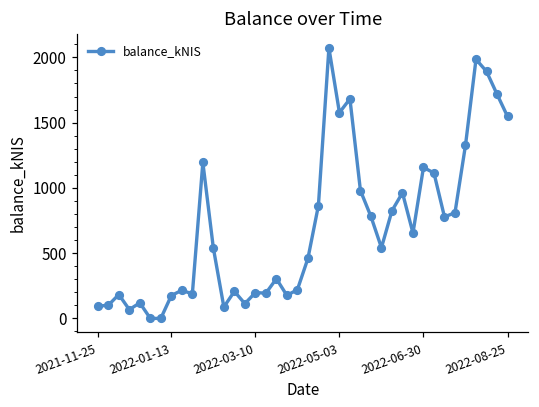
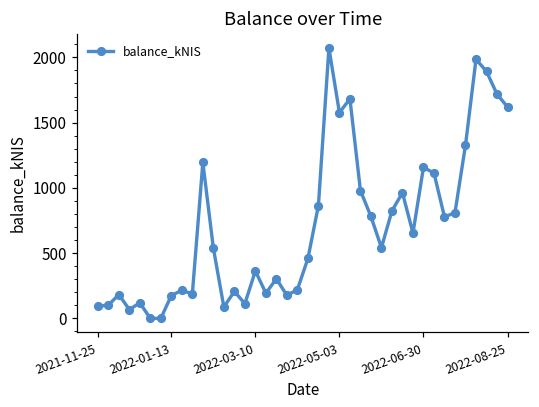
  {
    "2021-11-25": 90,
    "2022-01-13": 170,
-   "2022-03-10": 200,
+   "2022-03-10": 360,
    "2022-05-03": 1580,
    "2022-06-30": 1160,
-   "2022-08-25": 1550
+   "2022-08-25": 1620
  }
